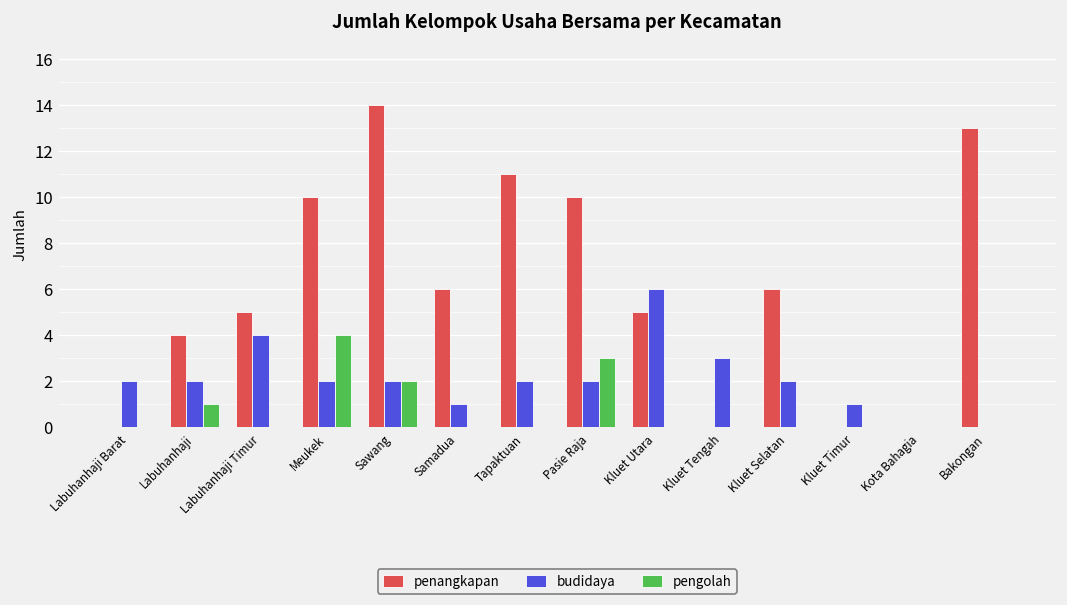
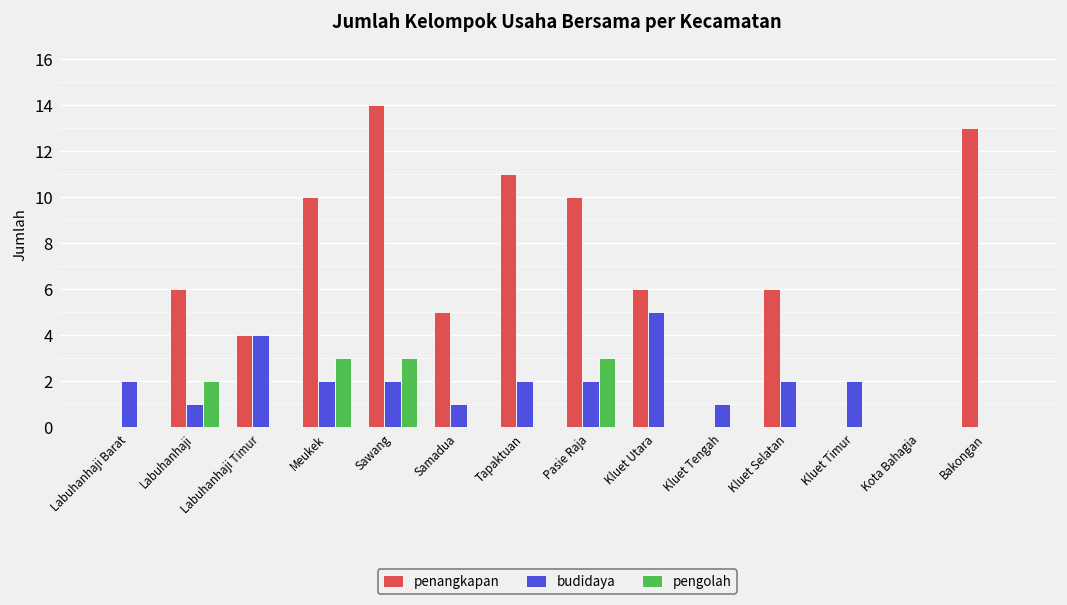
  {
    "penangkapan": {
      "Labuhanhaji Barat": 0,
-     "Labuhanhaji": 4,
-     "Labuhanhaji Timur": 5,
+     "Labuhanhaji": 6,
+     "Labuhanhaji Timur": 4,
      "Meukek": 10,
      "Sawang": 14,
-     "Samadua": 6,
+     "Samadua": 5,
      "Tapaktuan": 11,
      "Pasie Raja": 10,
-     "Kluet Utara": 5,
+     "Kluet Utara": 6,
      "Kluet Tengah": 0,
      "Kluet Selatan": 6,
      "Kluet Timur": 0,
      "Kota Bahagia": 0,
      "Bakongan": 13
    },
    "budidaya": {
      "Labuhanhaji Barat": 2,
-     "Labuhanhaji": 2,
+     "Labuhanhaji": 1,
      "Labuhanhaji Timur": 4,
      "Meukek": 2,
      "Sawang": 2,
      "Samadua": 1,
      "Tapaktuan": 2,
      "Pasie Raja": 2,
-     "Kluet Utara": 6,
-     "Kluet Tengah": 3,
+     "Kluet Utara": 5,
+     "Kluet Tengah": 1,
      "Kluet Selatan": 2,
-     "Kluet Timur": 1,
+     "Kluet Timur": 2,
      "Kota Bahagia": 0,
      "Bakongan": 0
    },
    "pengolah": {
      "Labuhanhaji Barat": 0,
-     "Labuhanhaji": 1,
+     "Labuhanhaji": 2,
      "Labuhanhaji Timur": 0,
-     "Meukek": 4,
-     "Sawang": 2,
+     "Meukek": 3,
+     "Sawang": 3,
      "Samadua": 0,
      "Tapaktuan": 0,
      "Pasie Raja": 3,
      "Kluet Utara": 0,
      "Kluet Tengah": 0,
      "Kluet Selatan": 0,
      "Kluet Timur": 0,
      "Kota Bahagia": 0,
      "Bakongan": 0
    }
  }
